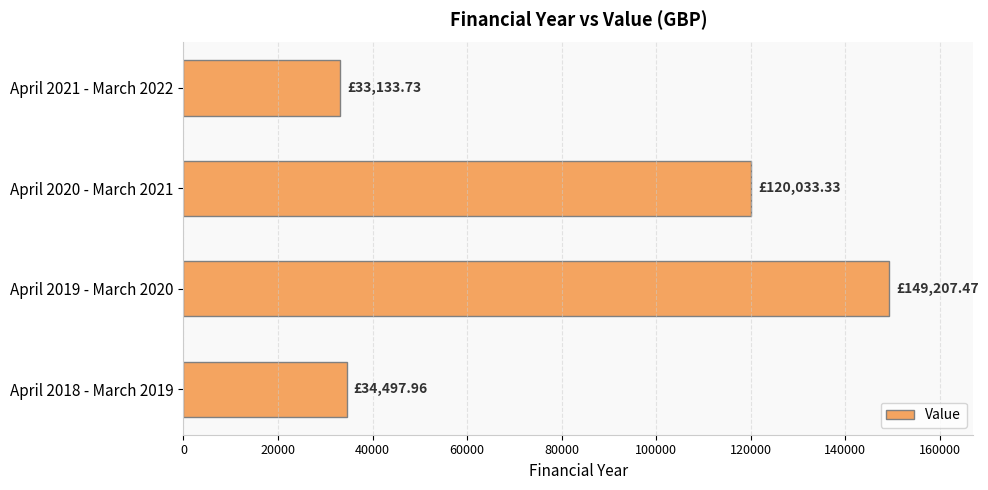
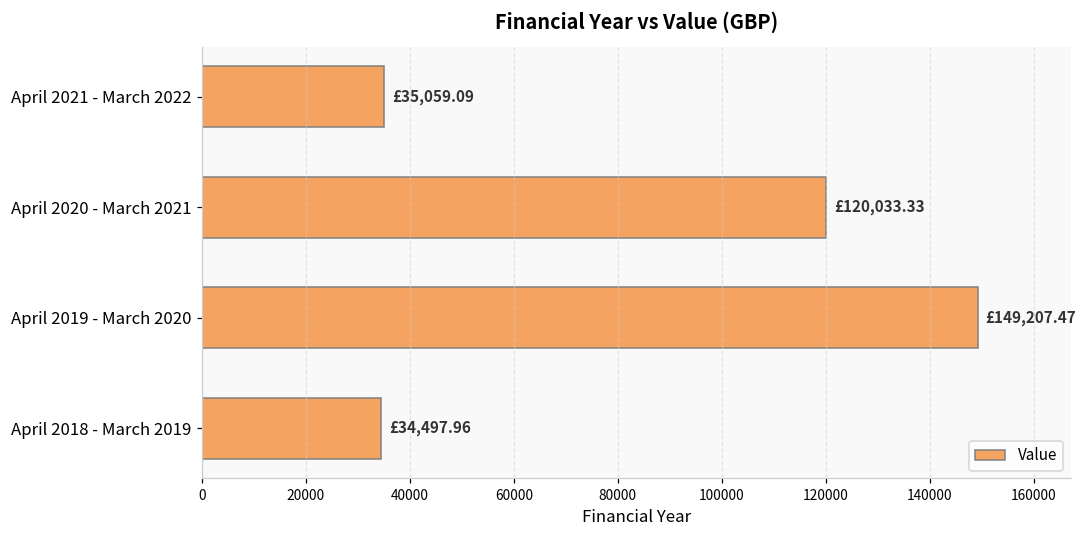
  {
-   "April 2021 - March 2022": "£33,133.73",
+   "April 2021 - March 2022": "£35,059.09",
    "April 2020 - March 2021": "£120,033.33",
    "April 2019 - March 2020": "£149,207.47",
    "April 2018 - March 2019": "£34,497.96"
  }
